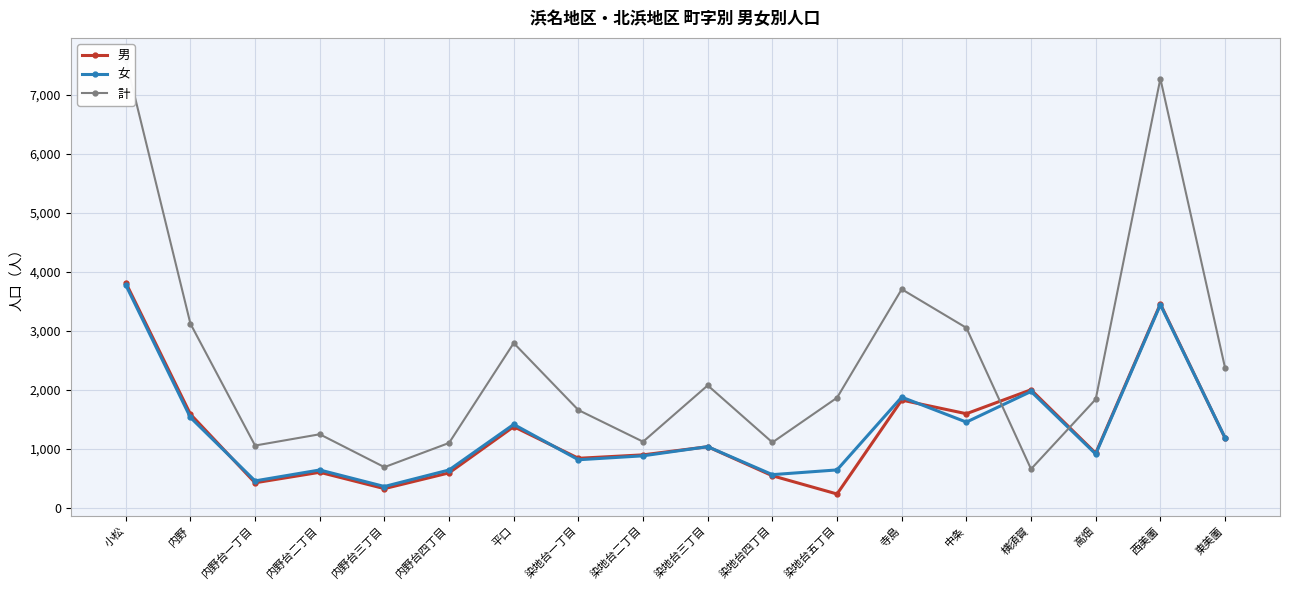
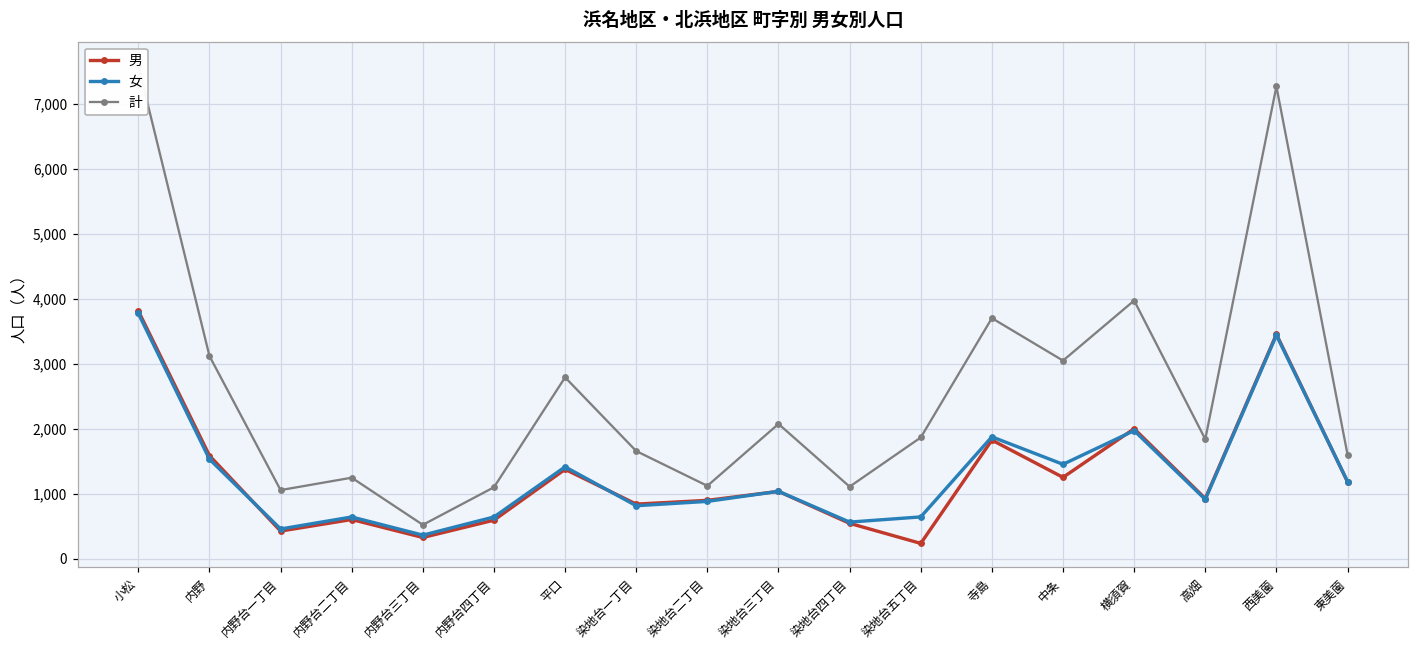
  {
    "男": {
      "内野": "1,600",
      "内野台四丁目": "600",
      "染地台五丁目": "200",
      "寺島": "1,800",
-     "中条": "1,600"
+     "中条": "1,300"
    },
    "女": {
      "内野": "1,500",
      "内野台四丁目": "600",
      "染地台五丁目": "600",
      "寺島": "1,900",
      "中条": "1,500"
    },
    "計": {
      "内野": "3,100",
      "内野台一丁目": "1,100",
      "内野台二丁目": "1,200",
-     "内野台三丁目": "700",
+     "内野台三丁目": "500",
      "内野台四丁目": "1,100",
      "平口": "2,800",
      "染地台一丁目": "1,700",
      "染地台二丁目": "1,100",
      "染地台三丁目": "2,100",
      "染地台四丁目": "1,100",
      "染地台五丁目": "1,900",
      "寺島": "3,700",
      "中条": "3,100",
-     "横須賀": "700",
+     "横須賀": "4,000",
      "高畑": "1,800",
      "西美薗": "7,300",
-     "東美薗": "2,400"
+     "東美薗": "1,600"
    }
  }
